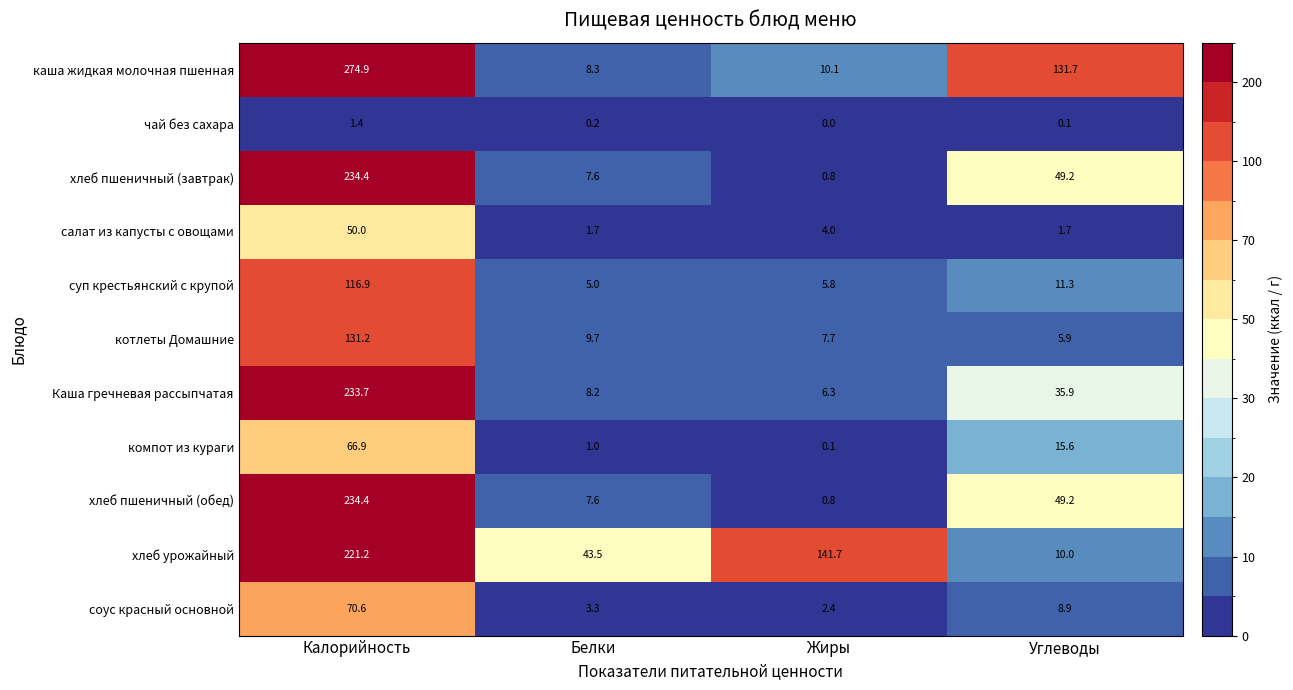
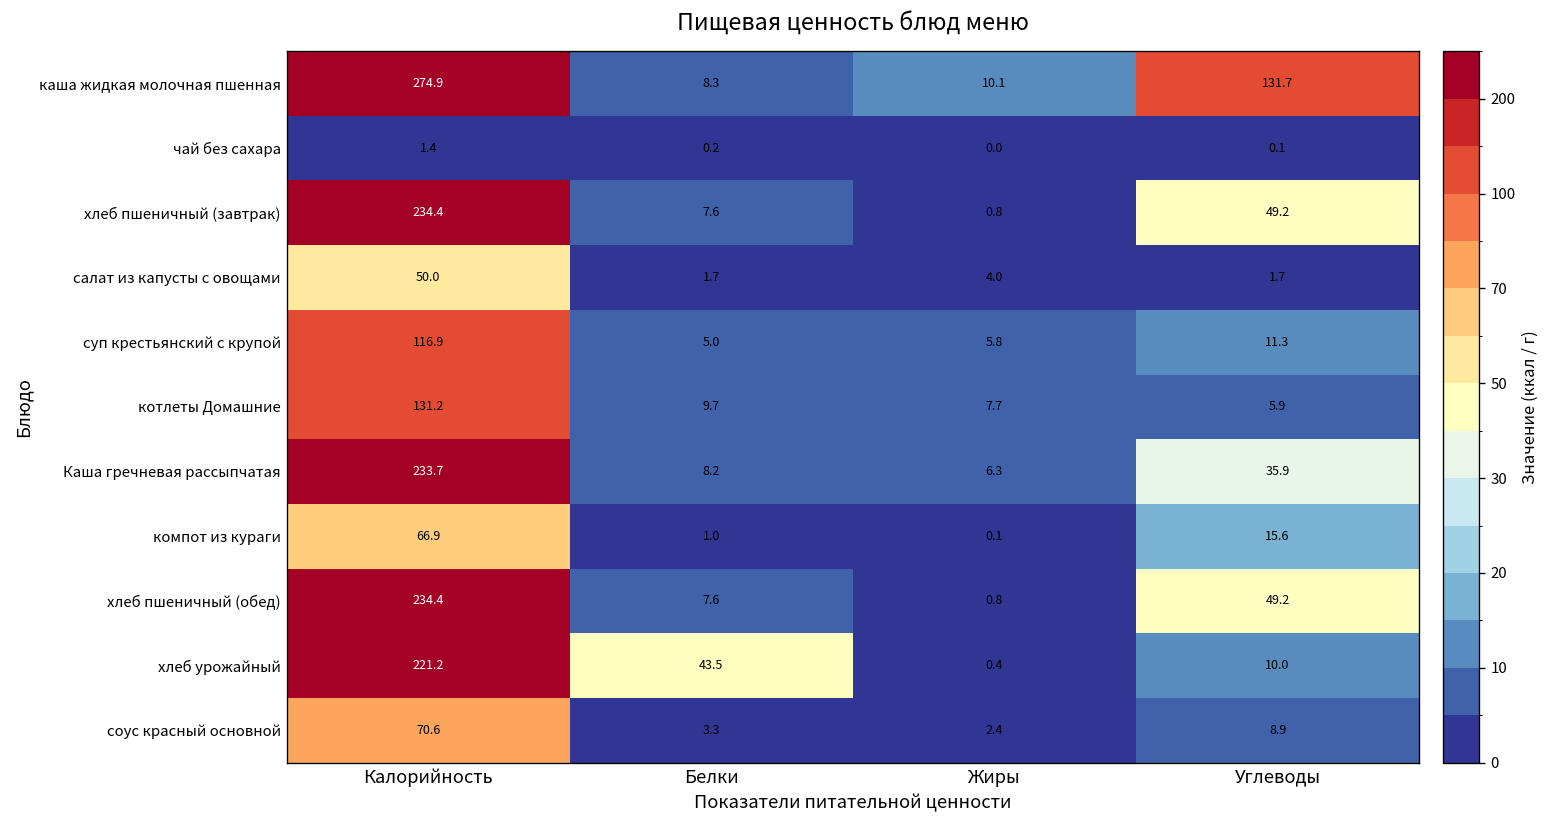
  {
    "каша жидкая молочная пшенная": {
      "Калорийность": 274.9,
      "Белки": 8.3,
      "Жиры": 10.1,
      "Углеводы": 131.7
    },
    "чай без сахара": {
      "Калорийность": 1.4,
      "Белки": 0.2,
      "Жиры": 0.0,
      "Углеводы": 0.1
    },
    "хлеб пшеничный (завтрак)": {
      "Калорийность": 234.4,
      "Белки": 7.6,
      "Жиры": 0.8,
      "Углеводы": 49.2
    },
    "салат из капусты с овощами": {
      "Калорийность": 50.0,
      "Белки": 1.7,
      "Жиры": 4.0,
      "Углеводы": 1.7
    },
    "суп крестьянский с крупой": {
      "Калорийность": 116.9,
      "Белки": 5.0,
      "Жиры": 5.8,
      "Углеводы": 11.3
    },
    "котлеты Домашние": {
      "Калорийность": 131.2,
      "Белки": 9.7,
      "Жиры": 7.7,
      "Углеводы": 5.9
    },
    "Каша гречневая рассыпчатая": {
      "Калорийность": 233.7,
      "Белки": 8.2,
      "Жиры": 6.3,
      "Углеводы": 35.9
    },
    "компот из кураги": {
      "Калорийность": 66.9,
      "Белки": 1.0,
      "Жиры": 0.1,
      "Углеводы": 15.6
    },
    "хлеб пшеничный (обед)": {
      "Калорийность": 234.4,
      "Белки": 7.6,
      "Жиры": 0.8,
      "Углеводы": 49.2
    },
    "хлеб урожайный": {
      "Калорийность": 221.2,
      "Белки": 43.5,
-     "Жиры": 141.7,
+     "Жиры": 0.4,
      "Углеводы": 10.0
    },
    "соус красный основной": {
      "Калорийность": 70.6,
      "Белки": 3.3,
      "Жиры": 2.4,
      "Углеводы": 8.9
    }
  }
